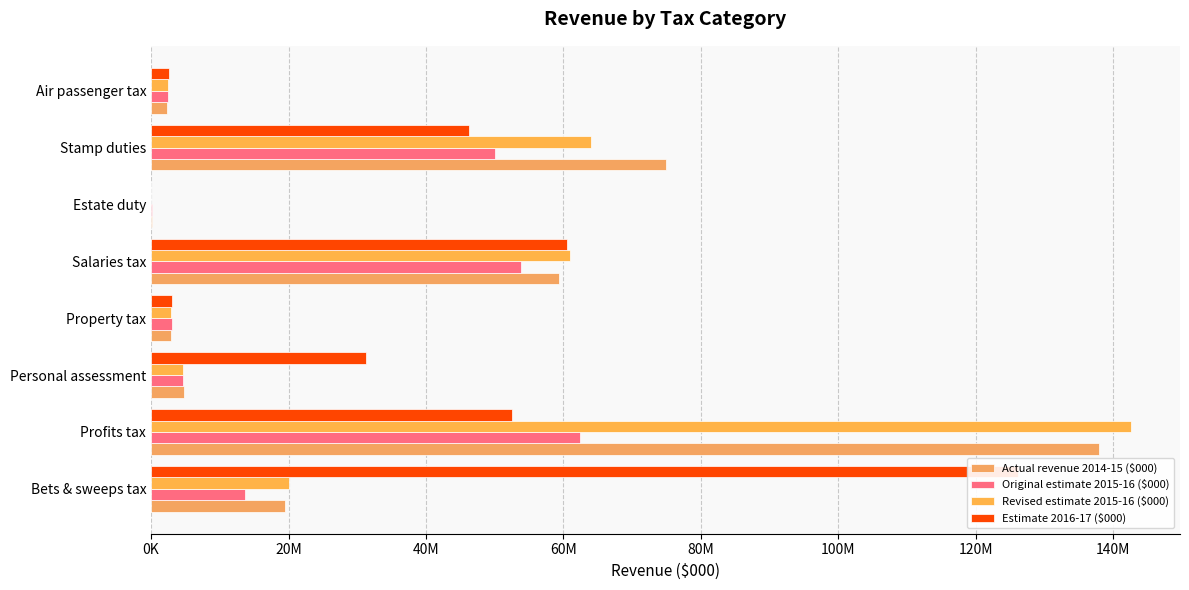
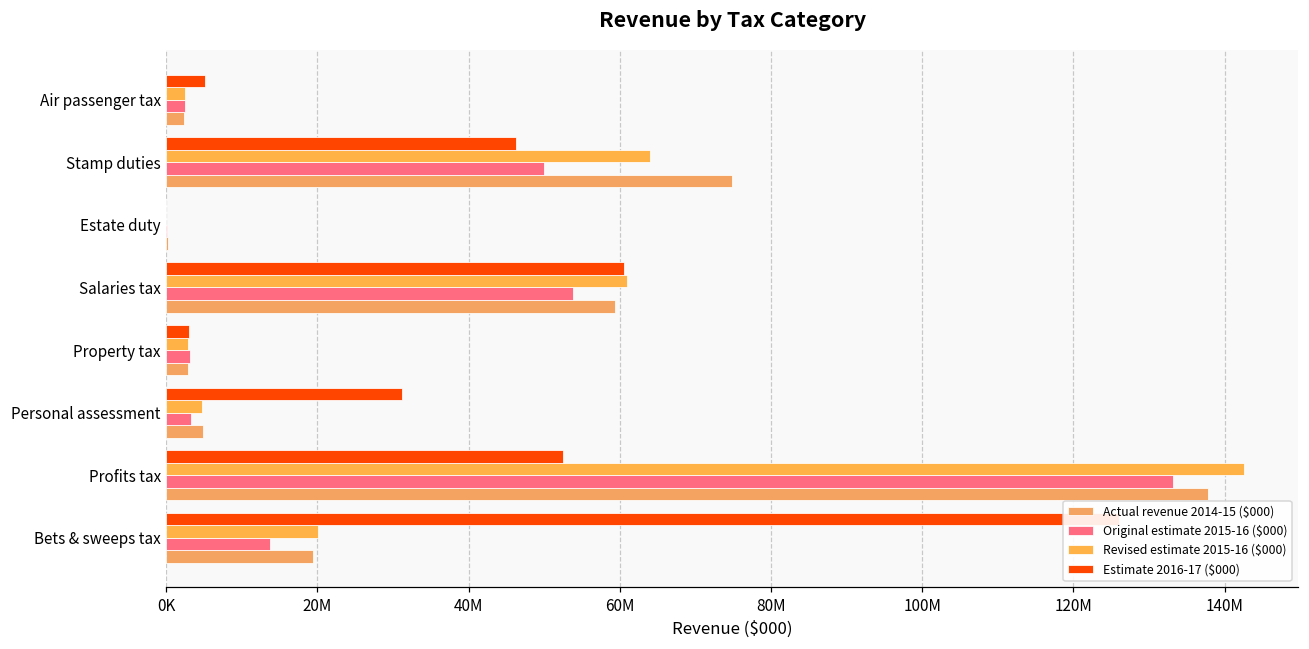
  {
    "Original estimate 2015-16 ($000)": {
      "Air passenger tax": 2000000,
      "Stamp duties": 50000000,
      "Salaries tax": 54000000,
      "Property tax": 3000000,
-     "Personal assessment": 5000000,
-     "Profits tax": 62000000,
+     "Personal assessment": 3000000,
+     "Profits tax": 133000000,
      "Bets & sweeps tax": 14000000
    },
    "Estimate 2016-17 ($000)": {
-     "Air passenger tax": 3000000,
+     "Air passenger tax": 5000000,
      "Stamp duties": 46000000,
      "Salaries tax": 61000000,
      "Property tax": 3000000,
      "Personal assessment": 31000000,
      "Profits tax": 52000000
    }
  }
